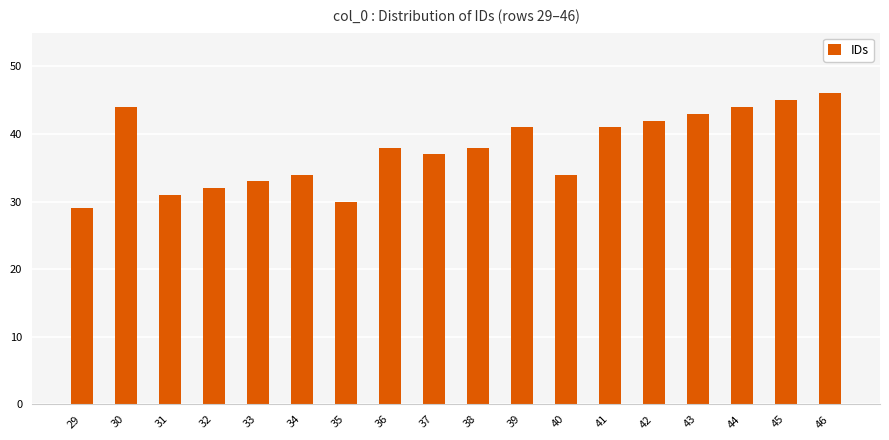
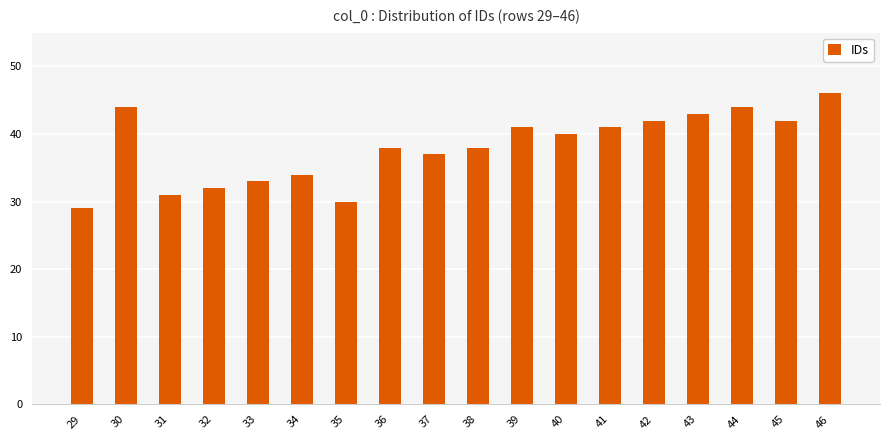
  {
    "29": 29,
    "30": 44,
    "31": 31,
    "32": 32,
    "33": 33,
    "34": 34,
    "35": 30,
    "36": 38,
    "37": 37,
    "38": 38,
    "39": 41,
-   "40": 34,
+   "40": 40,
    "41": 41,
    "42": 42,
    "43": 43,
    "44": 44,
-   "45": 45,
+   "45": 42,
    "46": 46
  }
